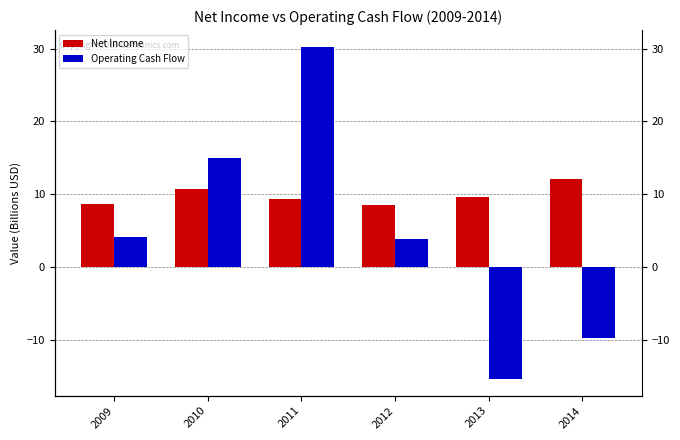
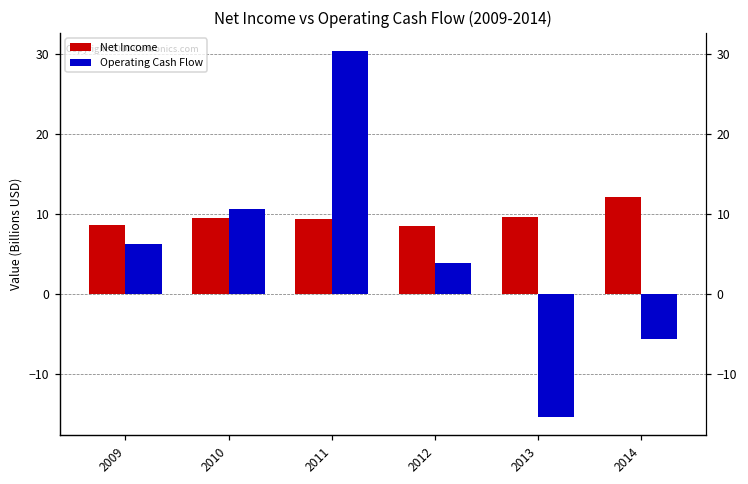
  {
    "Net Income": {
      "2009": 9,
-     "2010": 11,
+     "2010": 9,
      "2011": 9,
      "2012": 8,
      "2013": 10,
      "2014": 12
    },
    "Operating Cash Flow": {
-     "2009": 4,
-     "2010": 15,
+     "2009": 6,
+     "2010": 11,
      "2011": 30,
      "2012": 4,
      "2013": -15,
-     "2014": -10
+     "2014": -6
    }
  }
